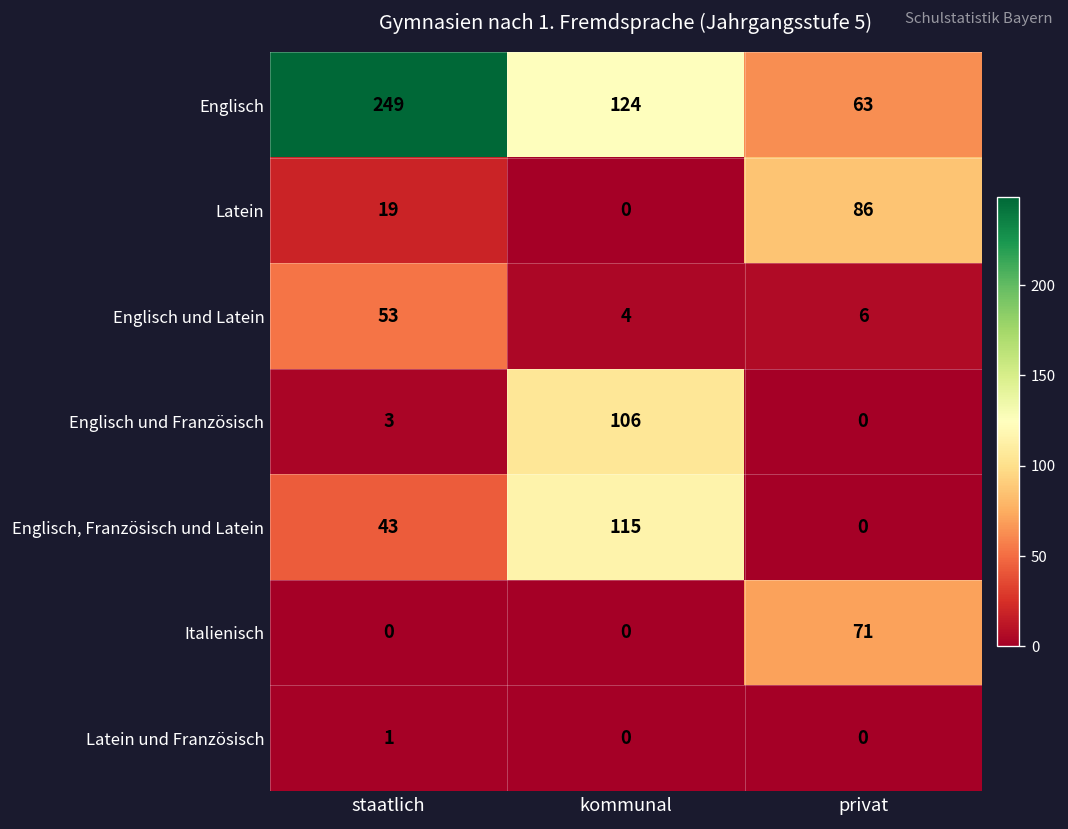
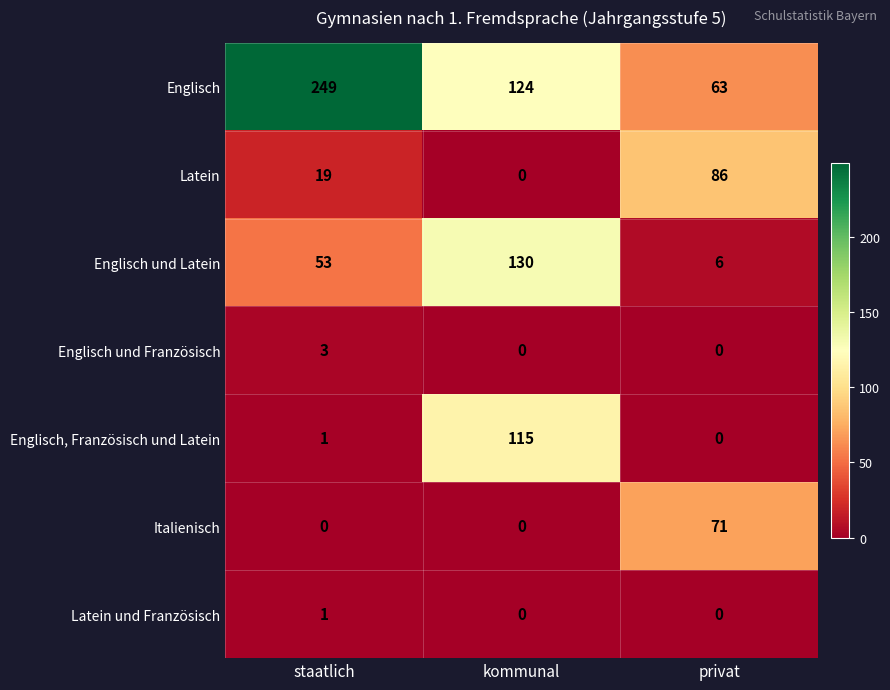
  {
    "Englisch": {
      "staatlich": 249,
      "kommunal": 124,
      "privat": 63
    },
    "Latein": {
      "staatlich": 19,
      "kommunal": 0,
      "privat": 86
    },
    "Englisch und Latein": {
      "staatlich": 53,
-     "kommunal": 4,
+     "kommunal": 130,
      "privat": 6
    },
    "Englisch und Französisch": {
      "staatlich": 3,
-     "kommunal": 106,
+     "kommunal": 0,
      "privat": 0
    },
    "Englisch, Französisch und Latein": {
-     "staatlich": 43,
+     "staatlich": 1,
      "kommunal": 115,
      "privat": 0
    },
    "Italienisch": {
      "staatlich": 0,
      "kommunal": 0,
      "privat": 71
    },
    "Latein und Französisch": {
      "staatlich": 1,
      "kommunal": 0,
      "privat": 0
    }
  }
